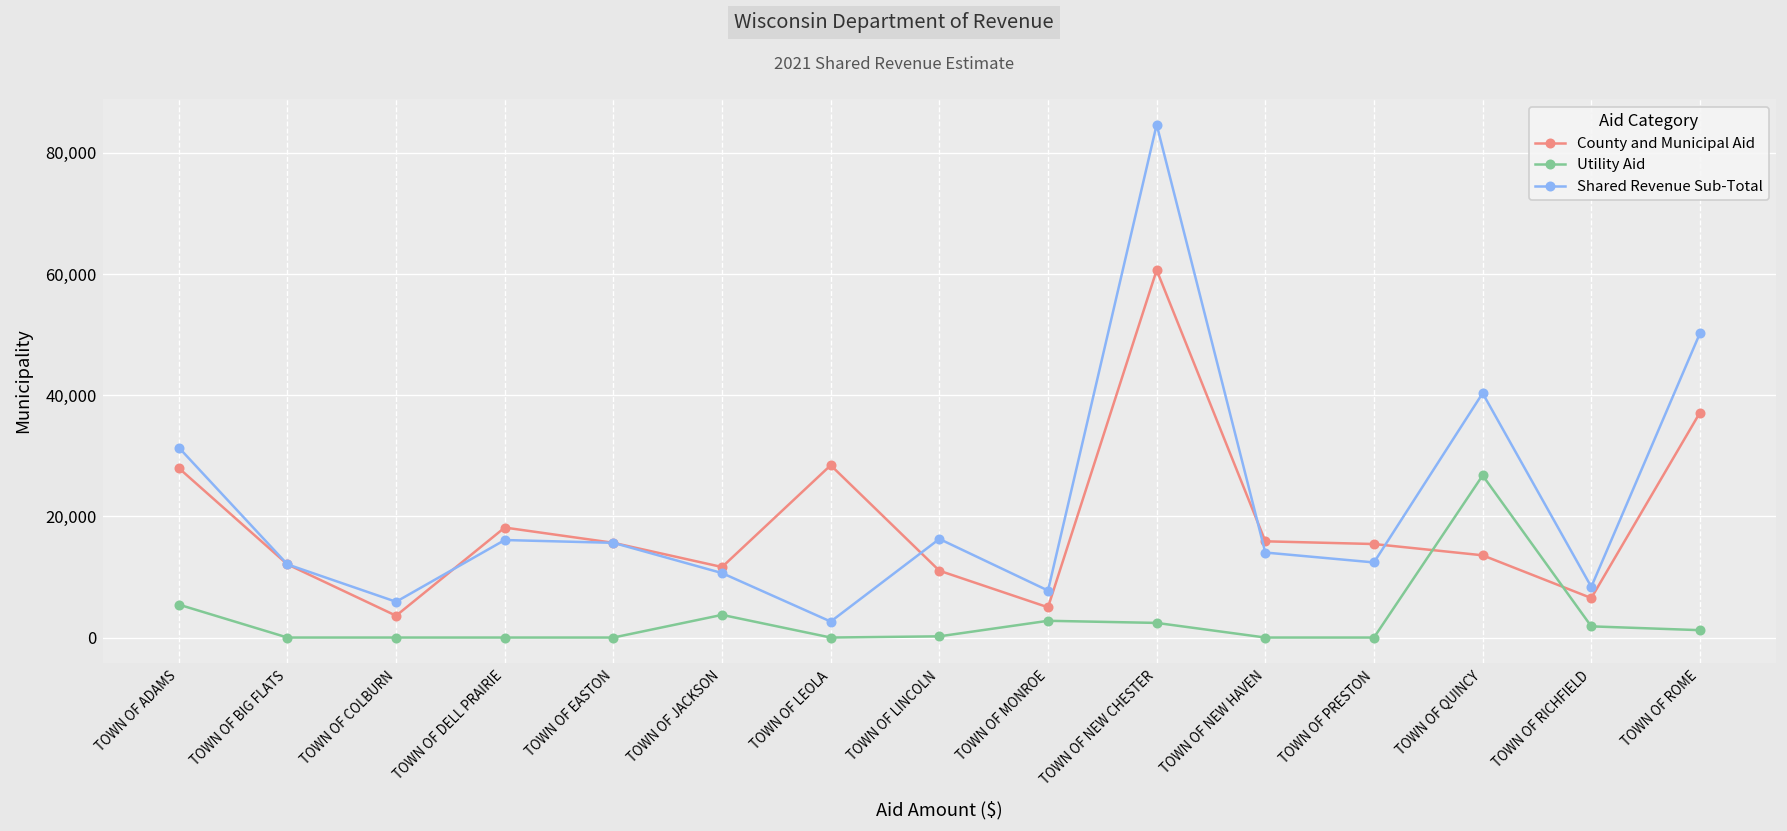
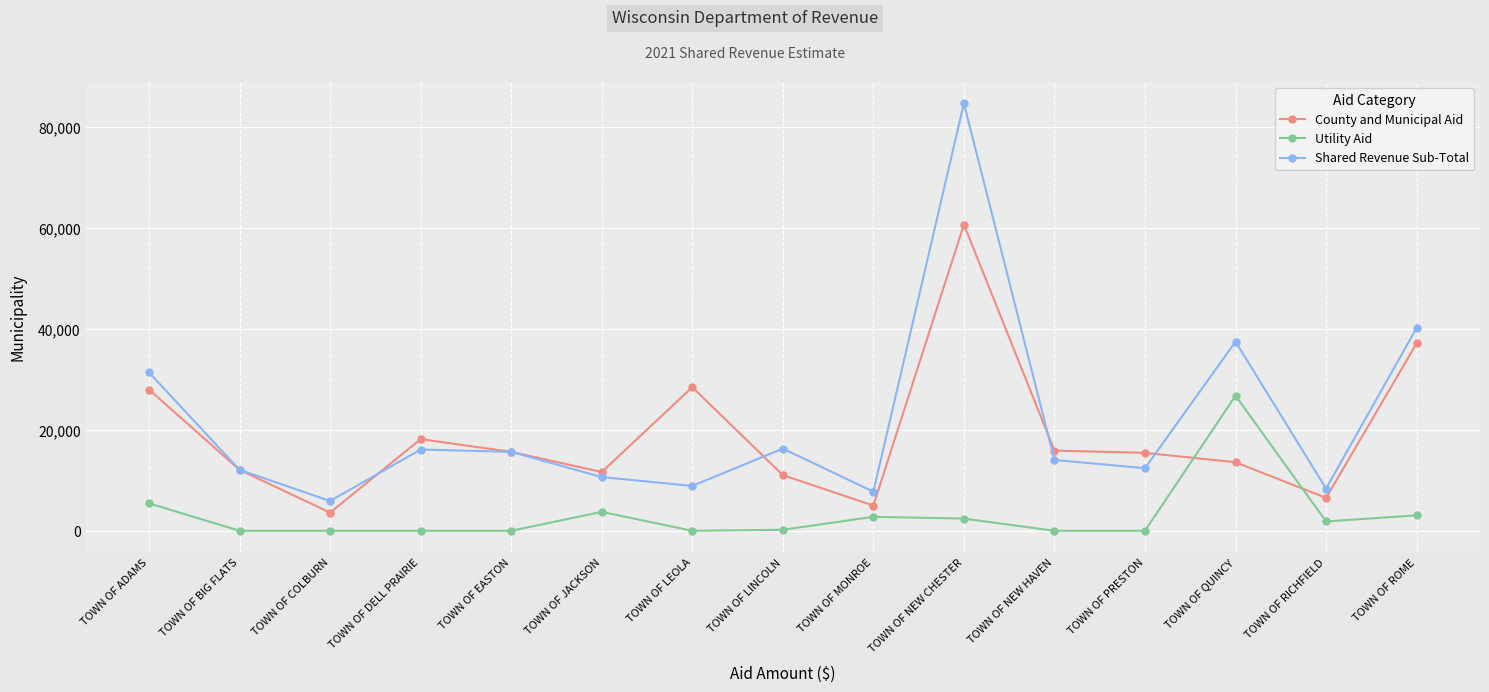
  {
    "County and Municipal Aid": {
      "TOWN OF ADAMS": "28,000",
      "TOWN OF COLBURN": "4,000",
      "TOWN OF DELL PRAIRIE": "18,000",
      "TOWN OF JACKSON": "12,000",
      "TOWN OF LEOLA": "28,000",
      "TOWN OF LINCOLN": "11,000",
      "TOWN OF MONROE": "5,000",
      "TOWN OF NEW CHESTER": "61,000",
      "TOWN OF NEW HAVEN": "16,000",
      "TOWN OF PRESTON": "15,000",
      "TOWN OF QUINCY": "14,000",
      "TOWN OF RICHFIELD": "7,000",
      "TOWN OF ROME": "37,000"
    },
    "Utility Aid": {
      "TOWN OF ADAMS": "5,000",
      "TOWN OF BIG FLATS": "0",
      "TOWN OF COLBURN": "0",
      "TOWN OF DELL PRAIRIE": "0",
      "TOWN OF EASTON": "0",
      "TOWN OF JACKSON": "4,000",
      "TOWN OF LEOLA": "0",
      "TOWN OF LINCOLN": "0",
      "TOWN OF MONROE": "3,000",
      "TOWN OF NEW CHESTER": "2,000",
      "TOWN OF NEW HAVEN": "0",
      "TOWN OF PRESTON": "0",
      "TOWN OF QUINCY": "27,000",
      "TOWN OF RICHFIELD": "2,000",
-     "TOWN OF ROME": "1,000"
+     "TOWN OF ROME": "3,000"
    },
    "Shared Revenue Sub-Total": {
      "TOWN OF ADAMS": "31,000",
      "TOWN OF COLBURN": "6,000",
      "TOWN OF DELL PRAIRIE": "16,000",
      "TOWN OF JACKSON": "11,000",
-     "TOWN OF LEOLA": "3,000",
+     "TOWN OF LEOLA": "9,000",
      "TOWN OF LINCOLN": "16,000",
      "TOWN OF MONROE": "8,000",
      "TOWN OF NEW CHESTER": "85,000",
      "TOWN OF NEW HAVEN": "14,000",
      "TOWN OF PRESTON": "12,000",
-     "TOWN OF QUINCY": "40,000",
+     "TOWN OF QUINCY": "37,000",
      "TOWN OF RICHFIELD": "8,000",
-     "TOWN OF ROME": "50,000"
+     "TOWN OF ROME": "40,000"
    }
  }
